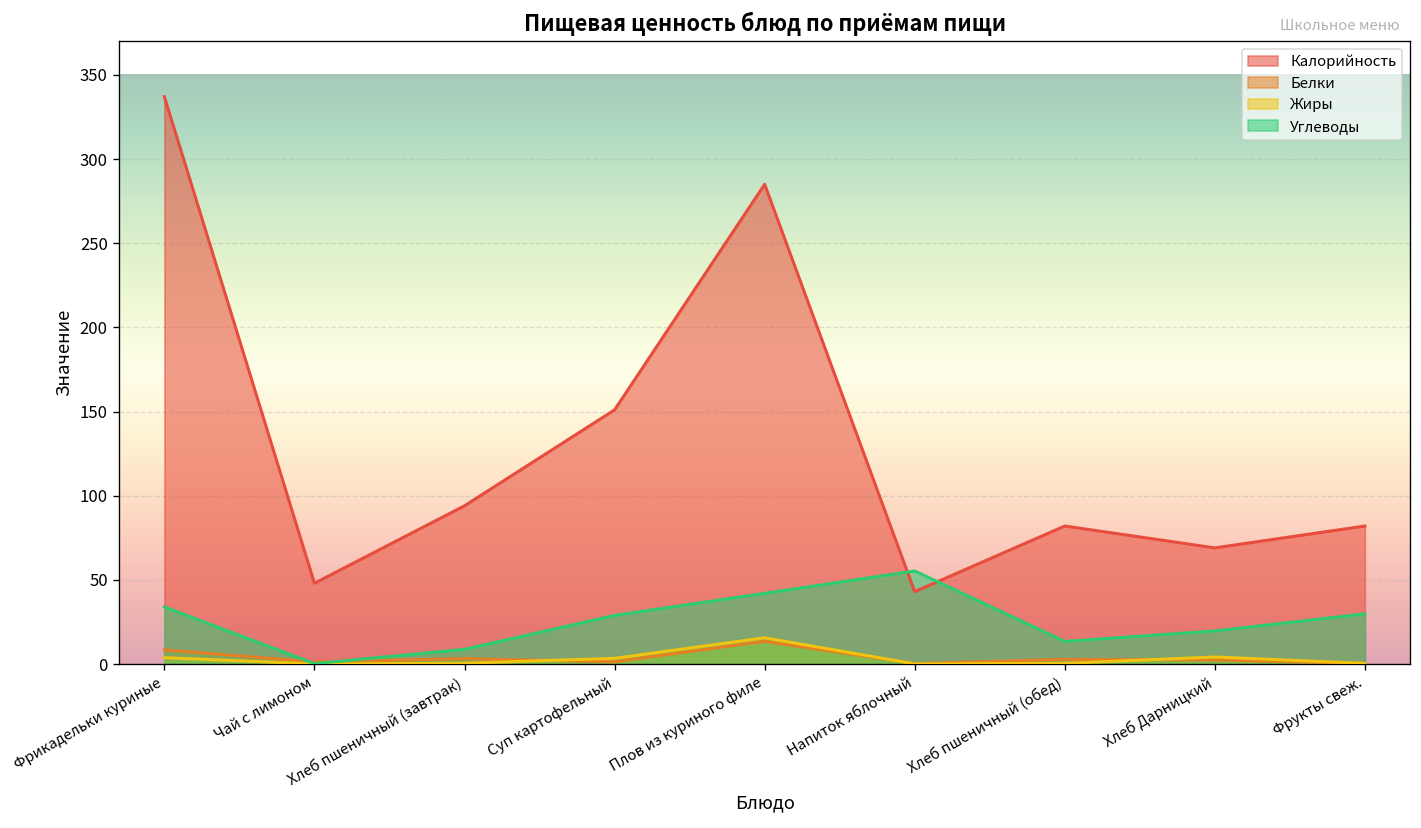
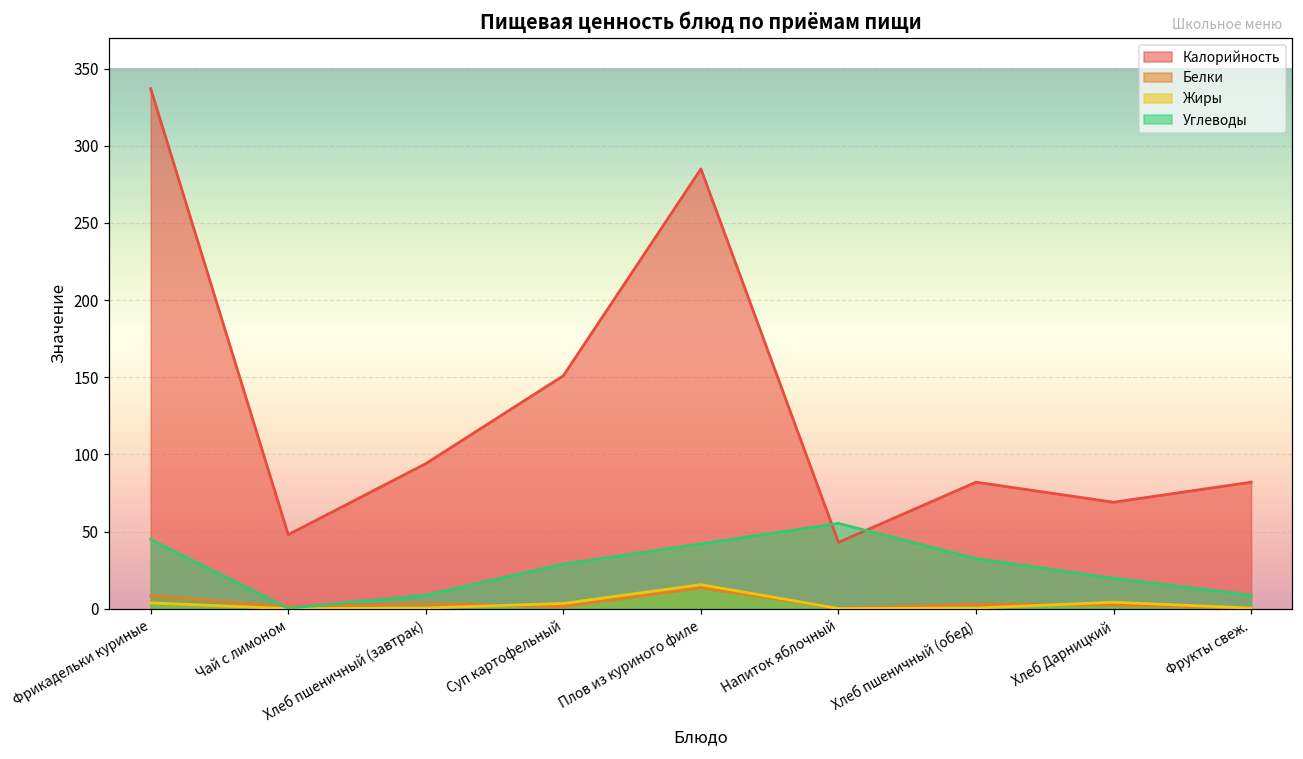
  {
    "Жиры": {
      "Фрикадельки куриные": 4,
      "Хлеб пшеничный (завтрак)": 0,
      "Суп картофельный": 3,
      "Плов из куриного филе": 16,
      "Хлеб пшеничный (обед)": 0
    },
    "Углеводы": {
-     "Фрикадельки куриные": 34,
+     "Фрикадельки куриные": 45,
      "Хлеб пшеничный (завтрак)": 9,
      "Суп картофельный": 29,
      "Плов из куриного филе": 42,
      "Напиток яблочный": 55,
-     "Хлеб пшеничный (обед)": 13,
+     "Хлеб пшеничный (обед)": 32,
      "Хлеб Дарницкий": 20,
-     "Фрукты свеж.": 30
+     "Фрукты свеж.": 9
    }
  }
